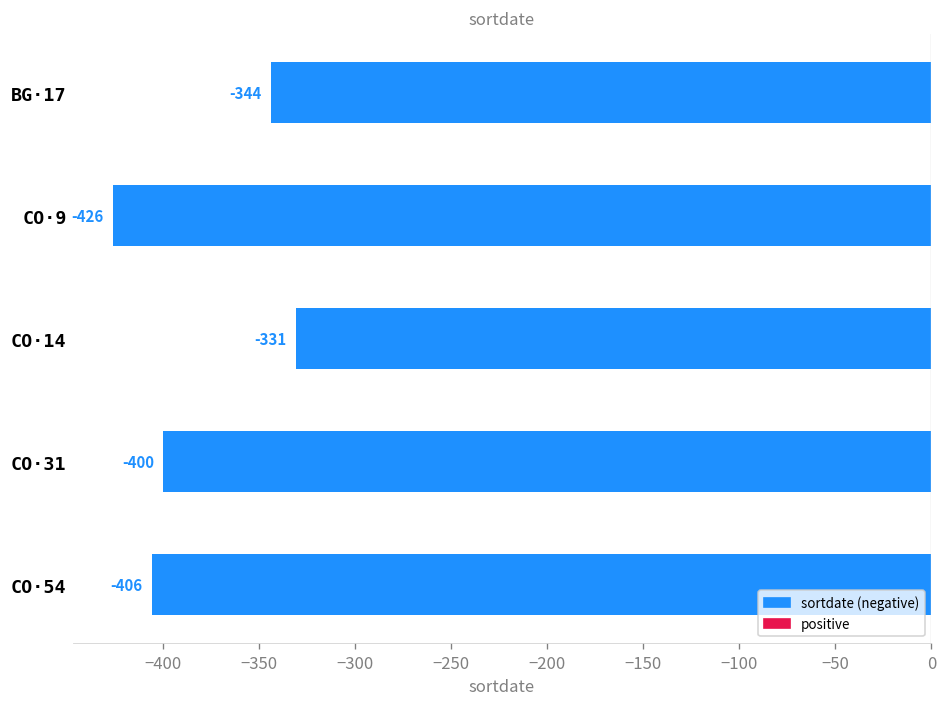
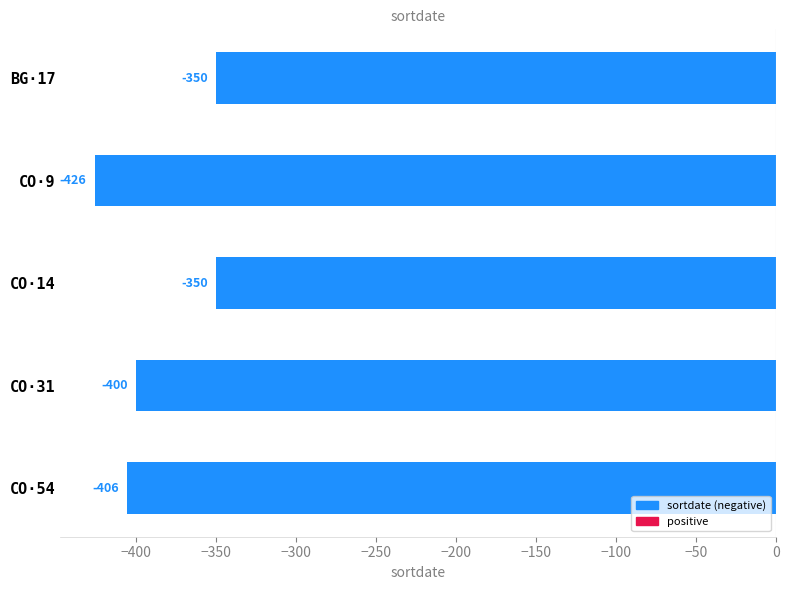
  {
-   "BG·17": -344,
+   "BG·17": -350,
    "CO·9": -426,
-   "CO·14": -331,
+   "CO·14": -350,
    "CO·31": -400,
    "CO·54": -406
  }
